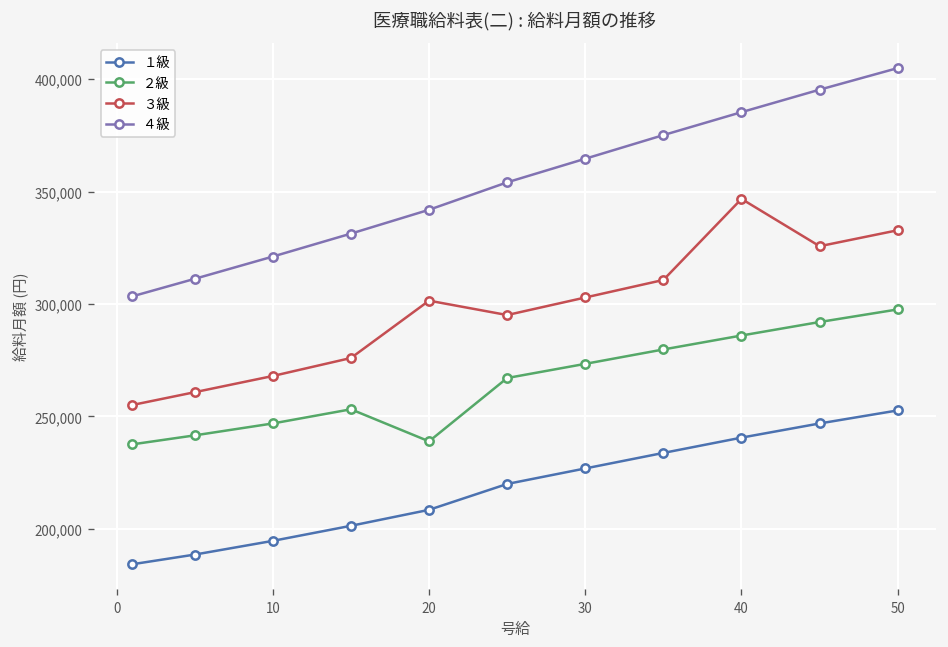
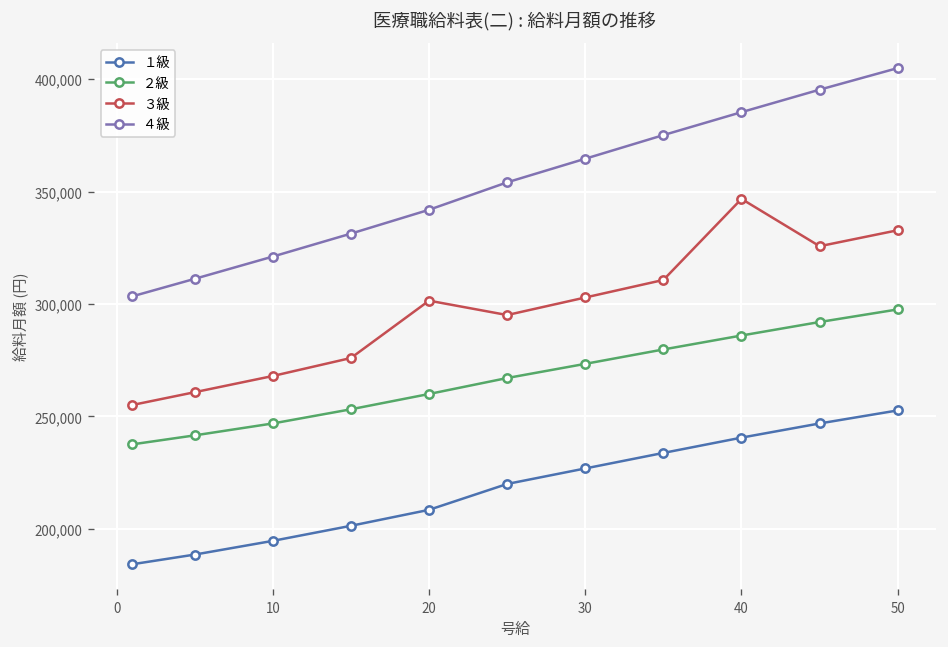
  {
    "２級": {
      "10": "247,000",
-     "20": "239,000",
+     "20": "260,000",
      "30": "273,000",
      "40": "286,000",
      "50": "298,000"
    },
    "３級": {
      "10": "268,000",
      "20": "301,000",
      "30": "303,000",
      "40": "347,000",
      "50": "333,000"
    }
  }
